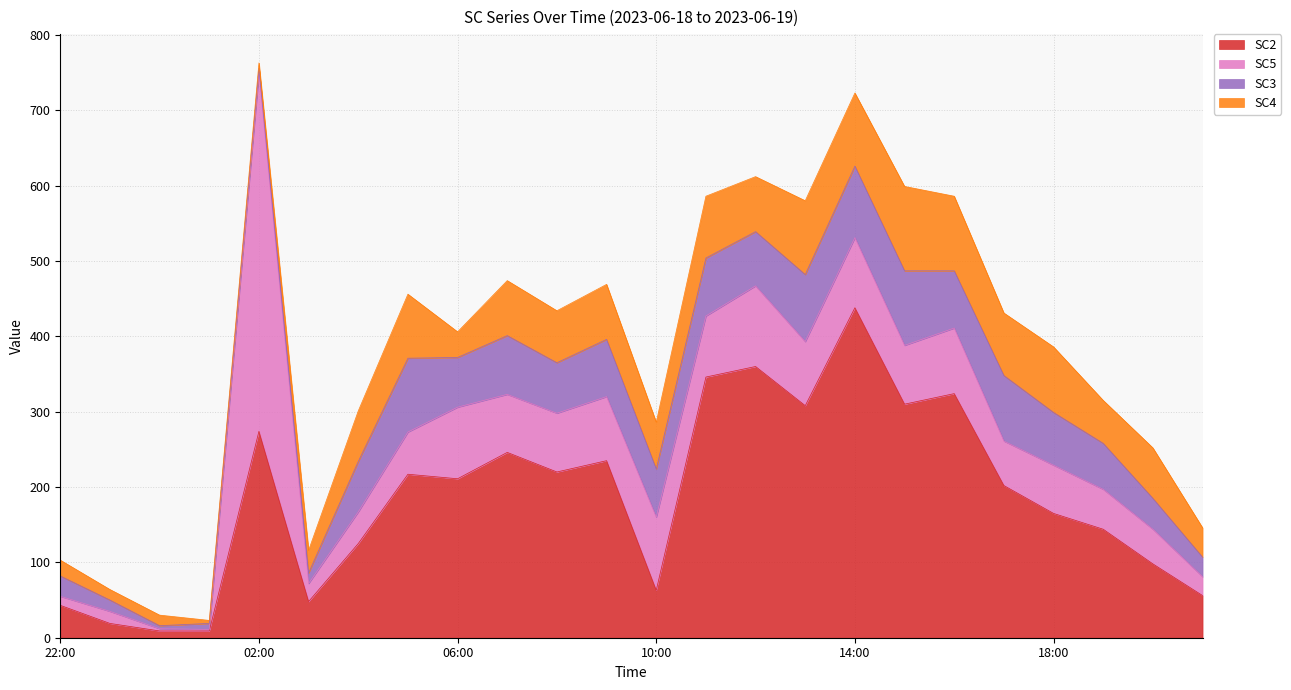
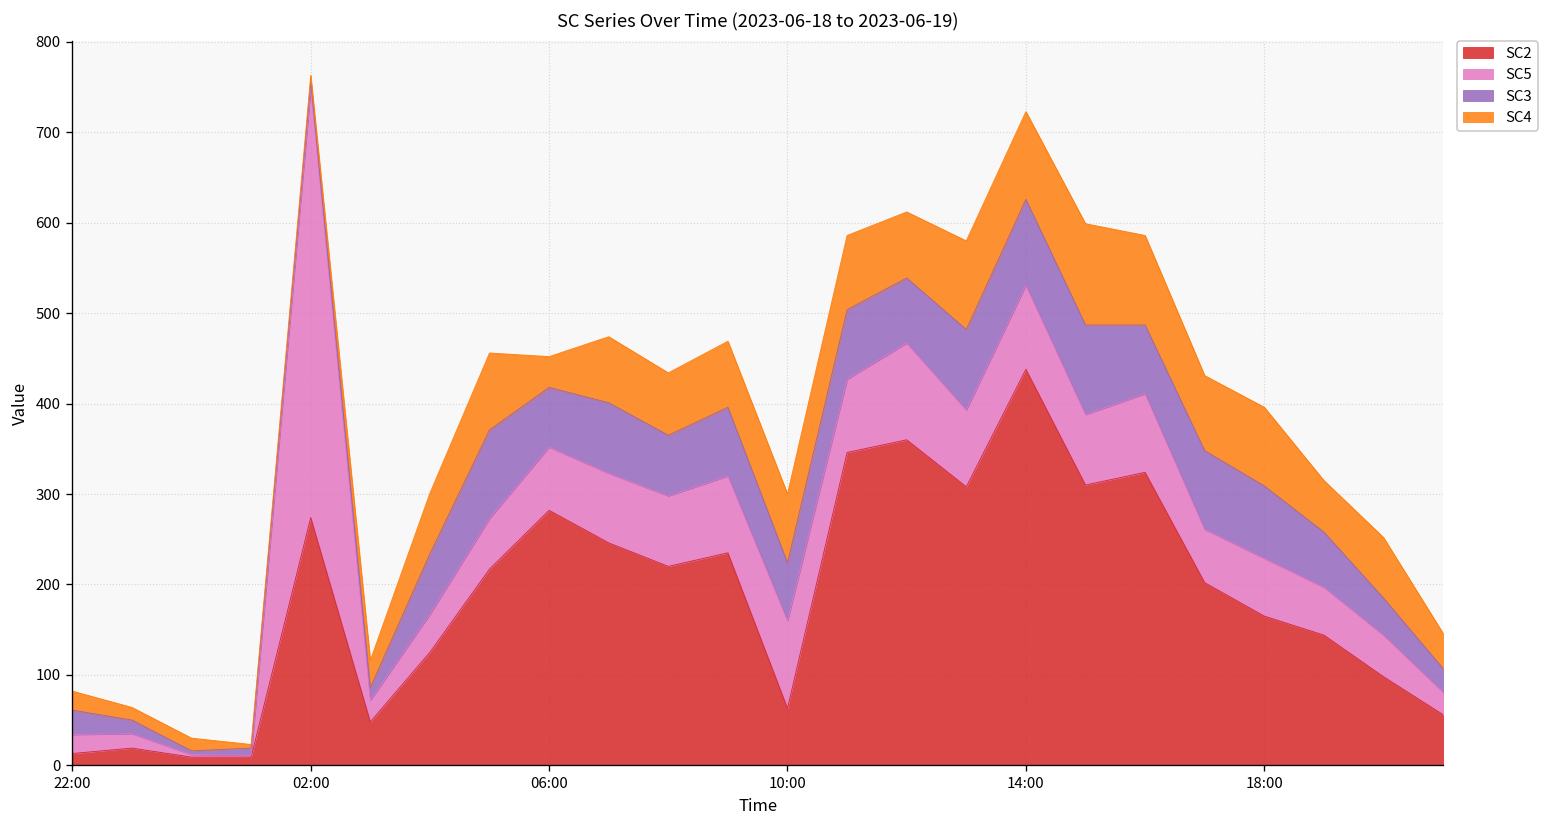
  {
    "SC2": {
-     "22:00": 40,
+     "22:00": 10,
      "02:00": 270,
-     "06:00": 210,
+     "06:00": 280,
      "10:00": 60,
      "14:00": 440,
      "18:00": 170
    },
    "SC5": {
-     "22:00": 10,
+     "22:00": 20,
      "02:00": 480,
-     "06:00": 100,
+     "06:00": 70,
      "10:00": 100,
      "14:00": 90,
      "18:00": 60
    },
    "SC3": {
      "22:00": 30,
      "02:00": 10,
      "06:00": 70,
      "10:00": 60,
      "14:00": 100,
-     "18:00": 70
+     "18:00": 80
    },
    "SC4": {
      "22:00": 20,
      "02:00": 10,
      "06:00": 30,
-     "10:00": 60,
+     "10:00": 80,
      "14:00": 100,
      "18:00": 90
    }
  }
